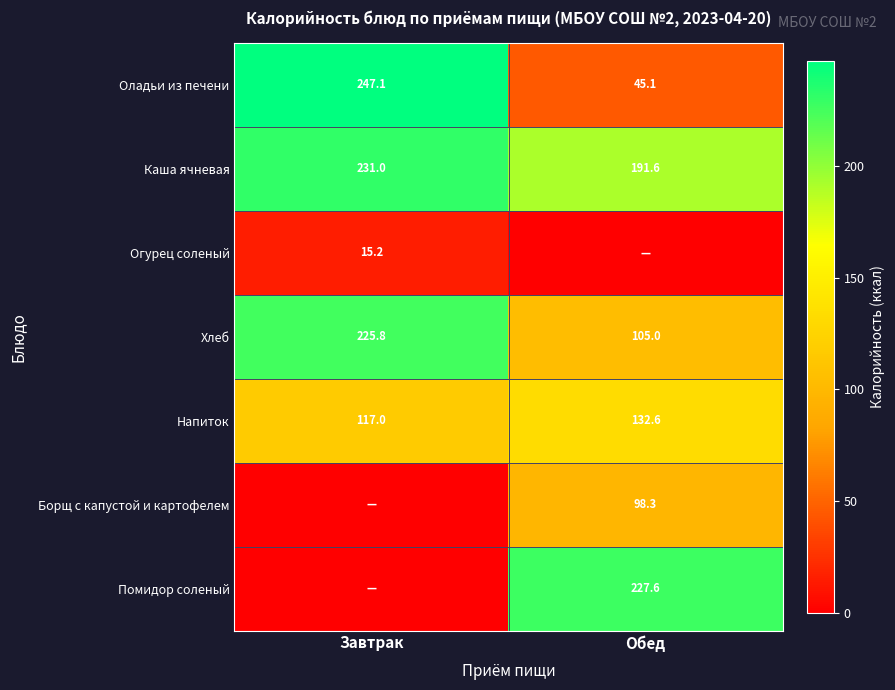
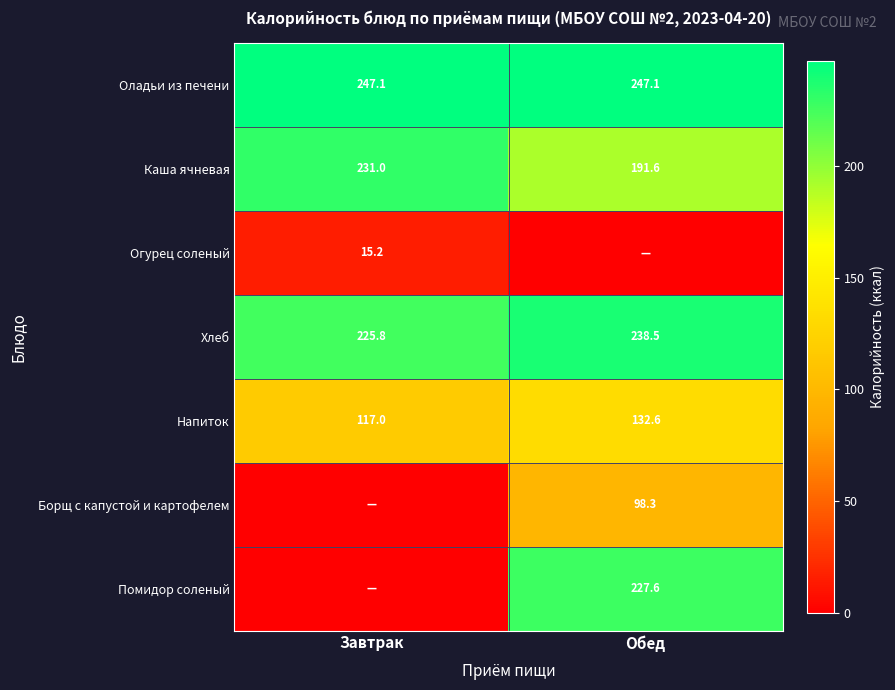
  {
    "Оладьи из печени": {
-     "Обед": 45.1
+     "Обед": 247.1
    },
    "Хлеб": {
-     "Обед": 105.0
+     "Обед": 238.5
    }
  }
